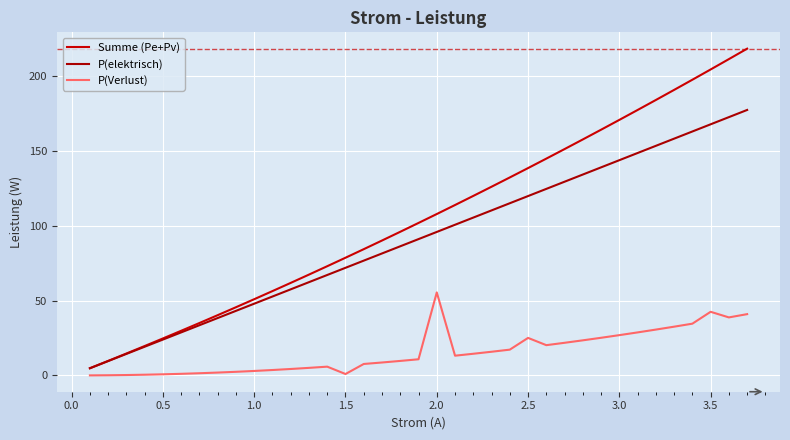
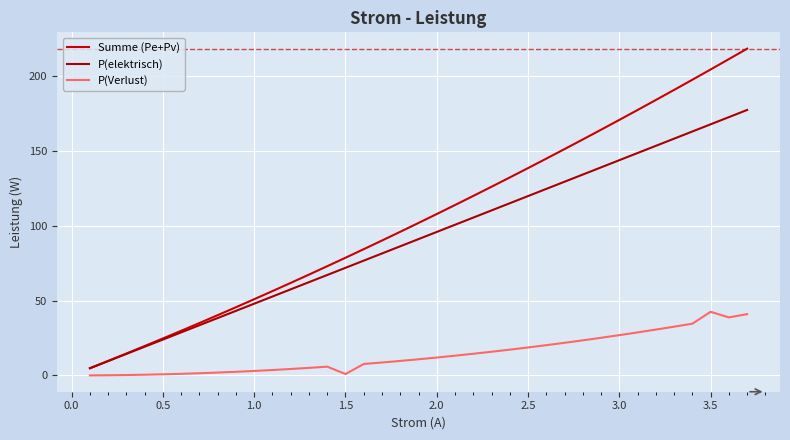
  {
    "P(Verlust)": {
      "0.5": 1,
      "1.0": 3,
      "1.5": 1,
-     "2.0": 56,
-     "2.5": 25,
+     "2.0": 12,
+     "2.5": 19,
      "3.0": 27,
      "3.5": 43
    }
  }
